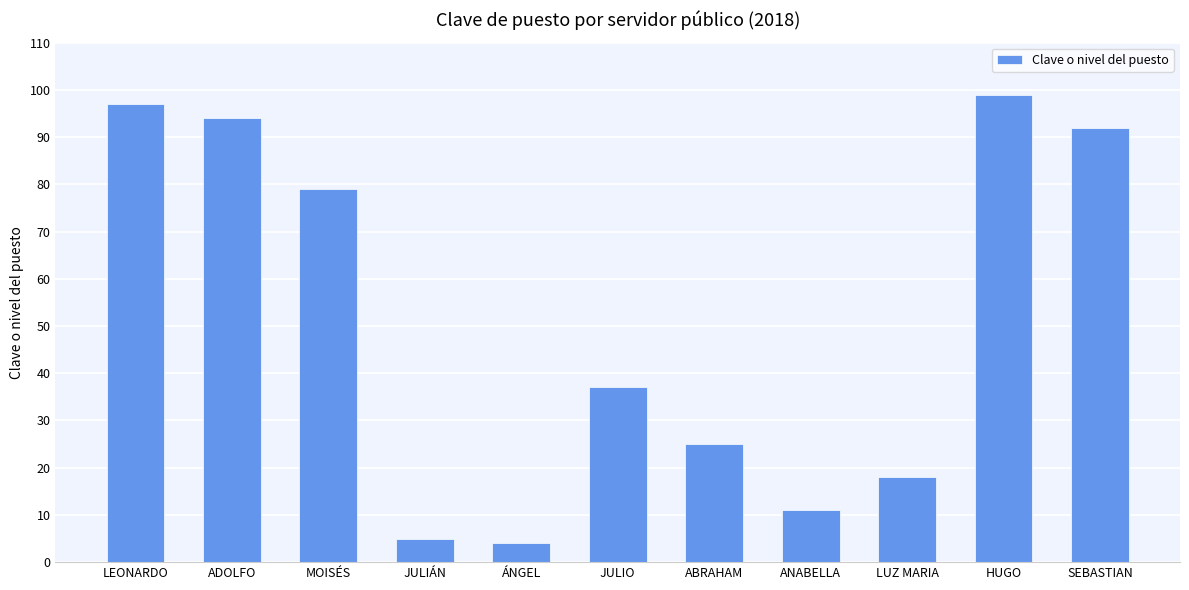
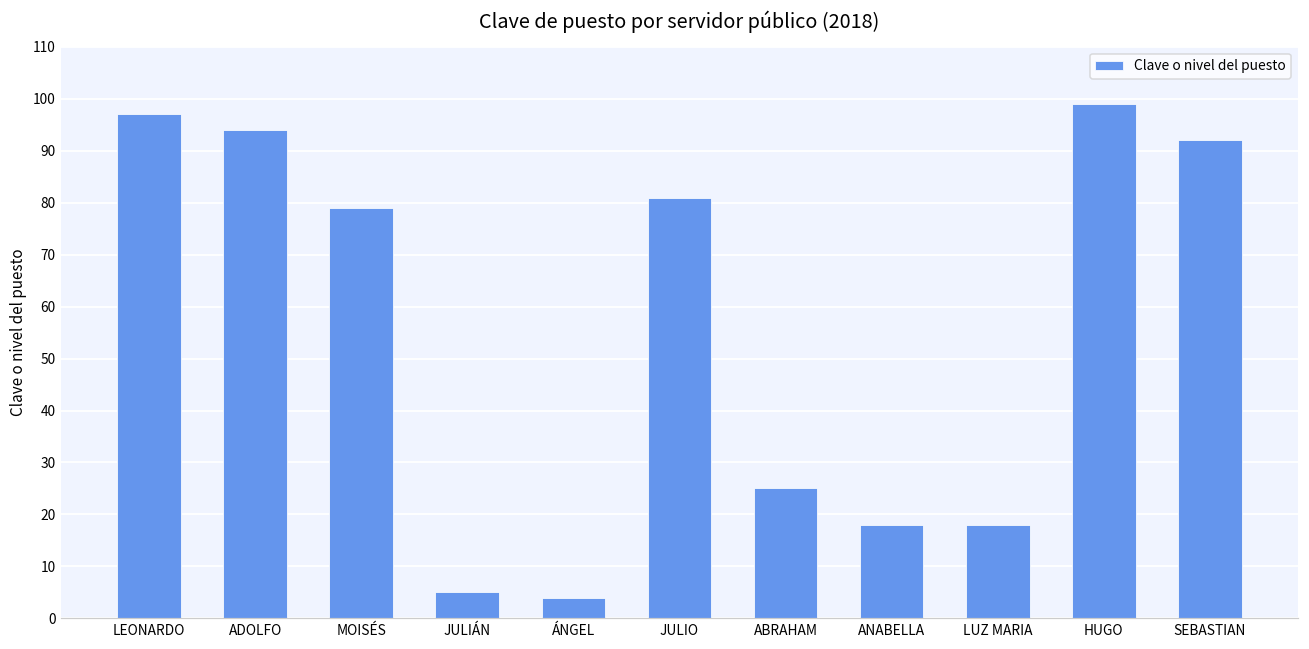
  {
    "LEONARDO": 97,
    "ADOLFO": 94,
    "MOISÉS": 79,
    "JULIÁN": 5,
    "ÁNGEL": 4,
-   "JULIO": 37,
+   "JULIO": 81,
    "ABRAHAM": 25,
-   "ANABELLA": 11,
+   "ANABELLA": 18,
    "LUZ MARIA": 18,
    "HUGO": 99,
    "SEBASTIAN": 92
  }
